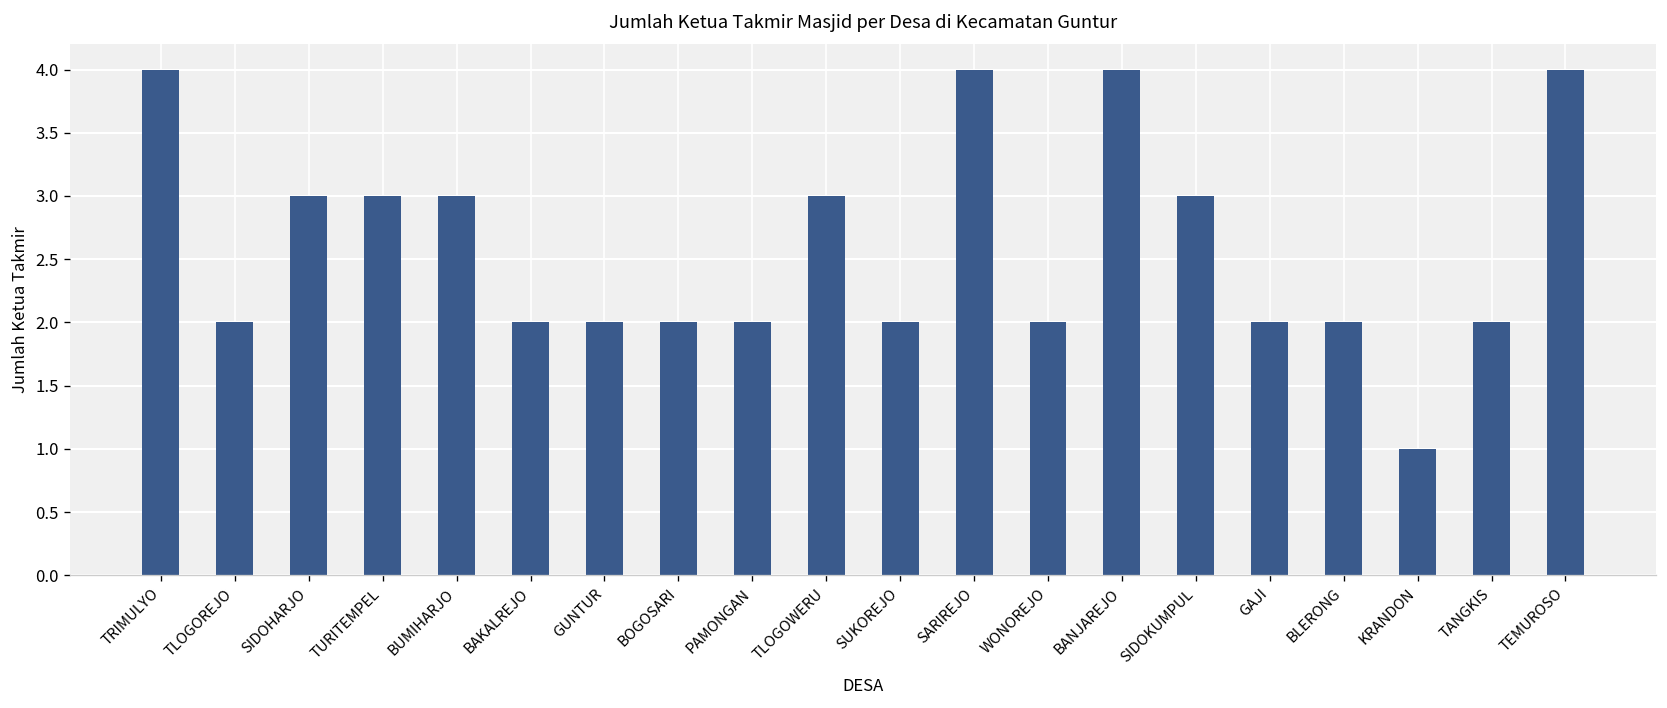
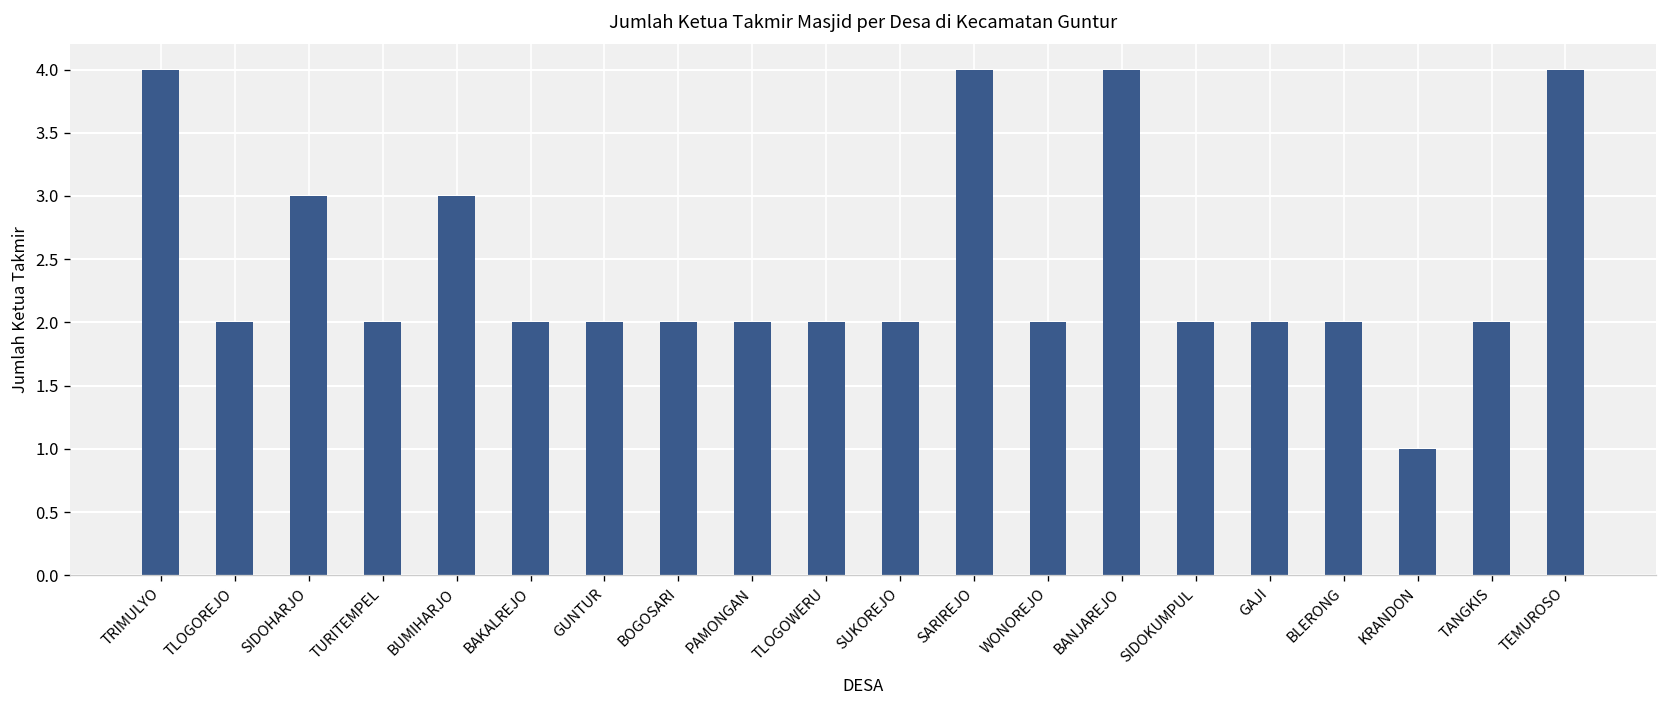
  {
    "TRIMULYO": 4,
    "TLOGOREJO": 2,
    "SIDOHARJO": 3,
-   "TURITEMPEL": 3,
+   "TURITEMPEL": 2,
    "BUMIHARJO": 3,
    "BAKALREJO": 2,
    "GUNTUR": 2,
    "BOGOSARI": 2,
    "PAMONGAN": 2,
-   "TLOGOWERU": 3,
+   "TLOGOWERU": 2,
    "SUKOREJO": 2,
    "SARIREJO": 4,
    "WONOREJO": 2,
    "BANJAREJO": 4,
-   "SIDOKUMPUL": 3,
+   "SIDOKUMPUL": 2,
    "GAJI": 2,
    "BLERONG": 2,
    "KRANDON": 1,
    "TANGKIS": 2,
    "TEMUROSO": 4
  }
